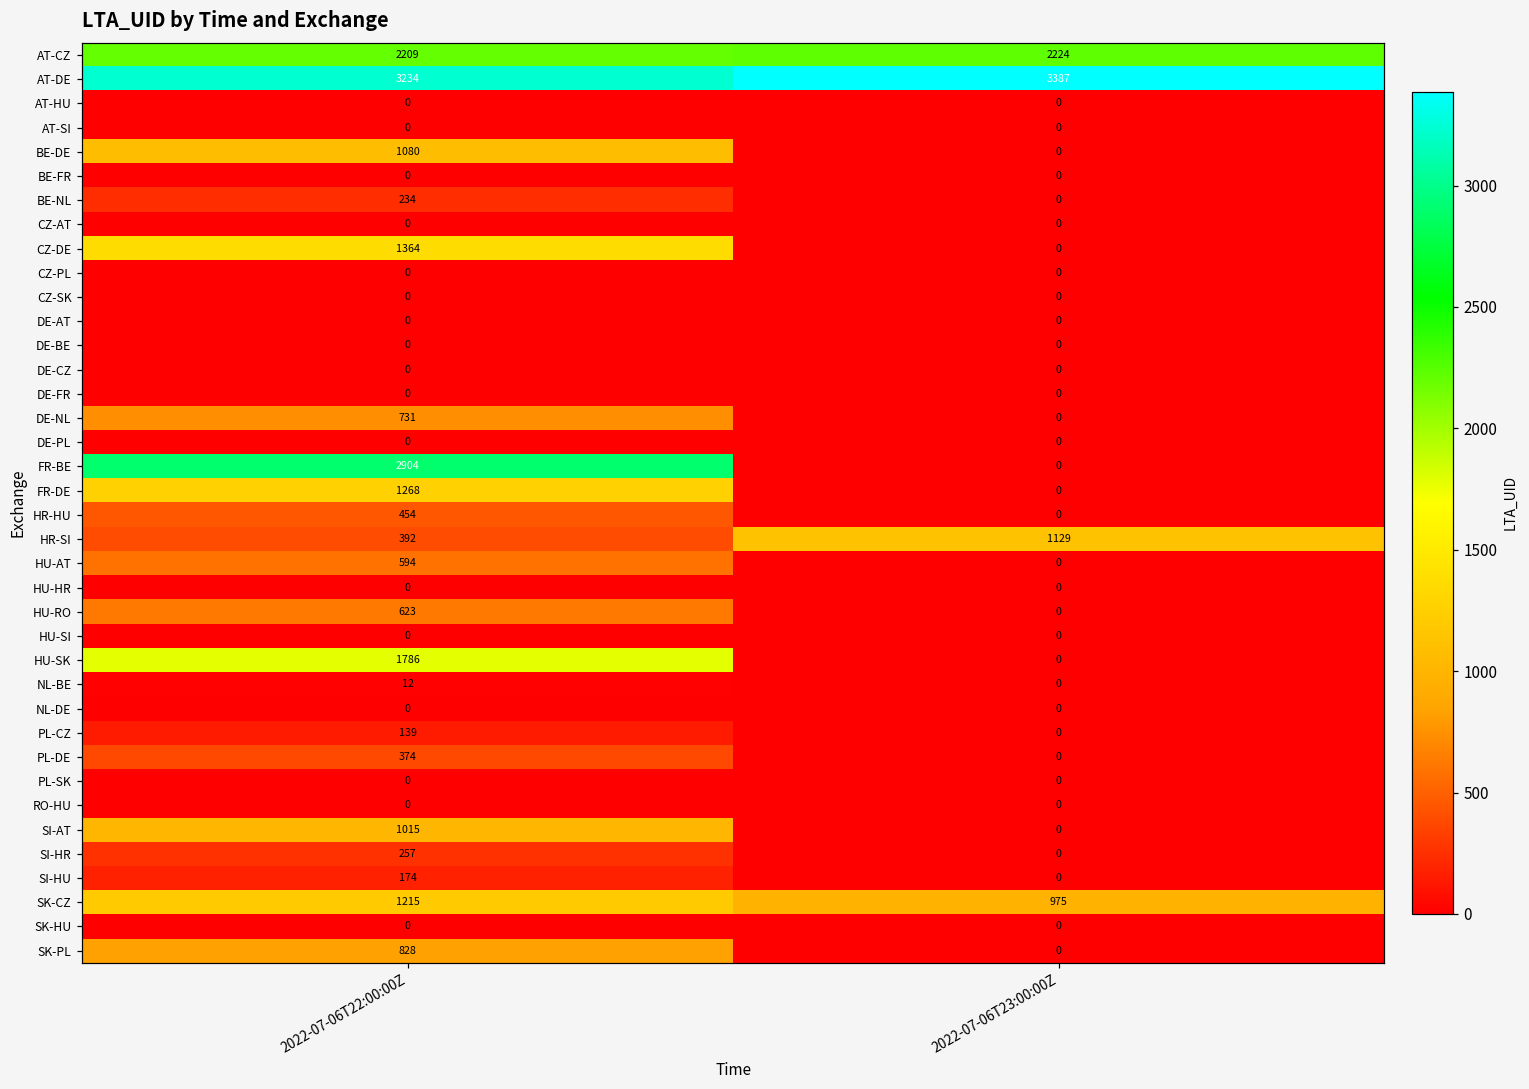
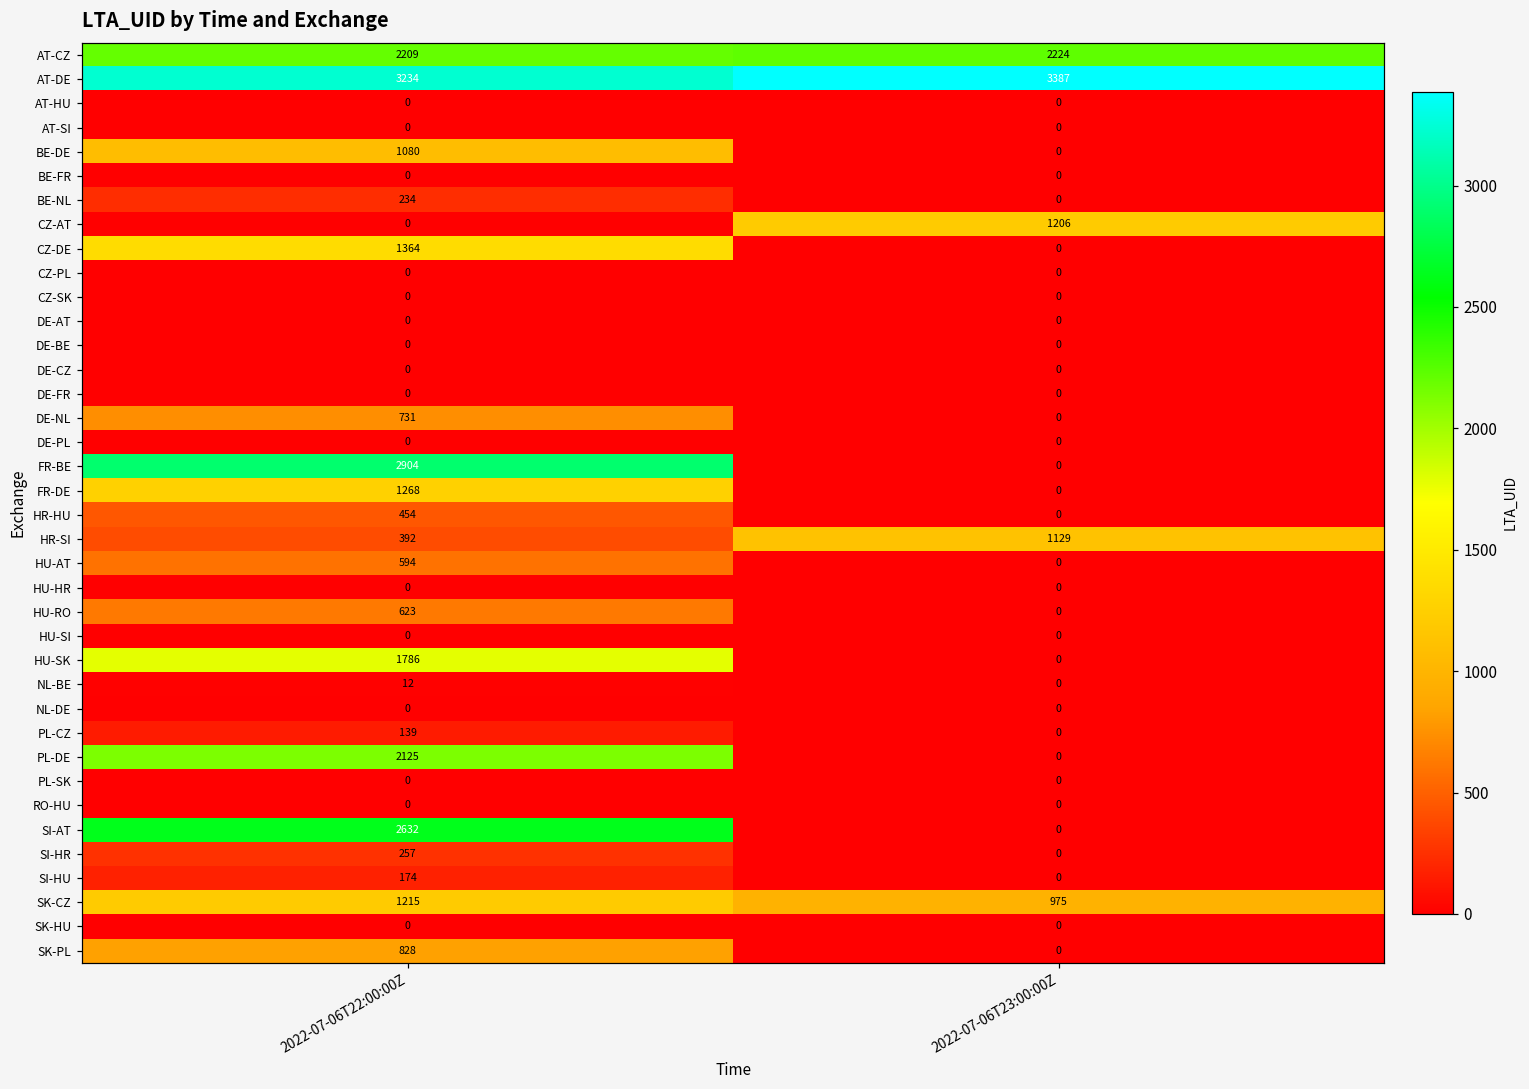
  {
    "AT-CZ": {
      "2022-07-06T22:00:00Z": 2209,
      "2022-07-06T23:00:00Z": 2224
    },
    "AT-DE": {
      "2022-07-06T22:00:00Z": 3234,
      "2022-07-06T23:00:00Z": 3387
    },
    "AT-HU": {
      "2022-07-06T22:00:00Z": 0,
      "2022-07-06T23:00:00Z": 0
    },
    "AT-SI": {
      "2022-07-06T22:00:00Z": 0,
      "2022-07-06T23:00:00Z": 0
    },
    "BE-DE": {
      "2022-07-06T22:00:00Z": 1080,
      "2022-07-06T23:00:00Z": 0
    },
    "BE-FR": {
      "2022-07-06T22:00:00Z": 0,
      "2022-07-06T23:00:00Z": 0
    },
    "BE-NL": {
      "2022-07-06T22:00:00Z": 234,
      "2022-07-06T23:00:00Z": 0
    },
    "CZ-AT": {
      "2022-07-06T22:00:00Z": 0,
-     "2022-07-06T23:00:00Z": 0
+     "2022-07-06T23:00:00Z": 1206
    },
    "CZ-DE": {
      "2022-07-06T22:00:00Z": 1364,
      "2022-07-06T23:00:00Z": 0
    },
    "CZ-PL": {
      "2022-07-06T22:00:00Z": 0,
      "2022-07-06T23:00:00Z": 0
    },
    "CZ-SK": {
      "2022-07-06T22:00:00Z": 0,
      "2022-07-06T23:00:00Z": 0
    },
    "DE-AT": {
      "2022-07-06T22:00:00Z": 0,
      "2022-07-06T23:00:00Z": 0
    },
    "DE-BE": {
      "2022-07-06T22:00:00Z": 0,
      "2022-07-06T23:00:00Z": 0
    },
    "DE-CZ": {
      "2022-07-06T22:00:00Z": 0,
      "2022-07-06T23:00:00Z": 0
    },
    "DE-FR": {
      "2022-07-06T22:00:00Z": 0,
      "2022-07-06T23:00:00Z": 0
    },
    "DE-NL": {
      "2022-07-06T22:00:00Z": 731,
      "2022-07-06T23:00:00Z": 0
    },
    "DE-PL": {
      "2022-07-06T22:00:00Z": 0,
      "2022-07-06T23:00:00Z": 0
    },
    "FR-BE": {
      "2022-07-06T22:00:00Z": 2904,
      "2022-07-06T23:00:00Z": 0
    },
    "FR-DE": {
      "2022-07-06T22:00:00Z": 1268,
      "2022-07-06T23:00:00Z": 0
    },
    "HR-HU": {
      "2022-07-06T22:00:00Z": 454,
      "2022-07-06T23:00:00Z": 0
    },
    "HR-SI": {
      "2022-07-06T22:00:00Z": 392,
      "2022-07-06T23:00:00Z": 1129
    },
    "HU-AT": {
      "2022-07-06T22:00:00Z": 594,
      "2022-07-06T23:00:00Z": 0
    },
    "HU-HR": {
      "2022-07-06T22:00:00Z": 0,
      "2022-07-06T23:00:00Z": 0
    },
    "HU-RO": {
      "2022-07-06T22:00:00Z": 623,
      "2022-07-06T23:00:00Z": 0
    },
    "HU-SI": {
      "2022-07-06T22:00:00Z": 0,
      "2022-07-06T23:00:00Z": 0
    },
    "HU-SK": {
      "2022-07-06T22:00:00Z": 1786,
      "2022-07-06T23:00:00Z": 0
    },
    "NL-BE": {
      "2022-07-06T22:00:00Z": 12,
      "2022-07-06T23:00:00Z": 0
    },
    "NL-DE": {
      "2022-07-06T22:00:00Z": 0,
      "2022-07-06T23:00:00Z": 0
    },
    "PL-CZ": {
      "2022-07-06T22:00:00Z": 139,
      "2022-07-06T23:00:00Z": 0
    },
    "PL-DE": {
-     "2022-07-06T22:00:00Z": 374,
+     "2022-07-06T22:00:00Z": 2125,
      "2022-07-06T23:00:00Z": 0
    },
    "PL-SK": {
      "2022-07-06T22:00:00Z": 0,
      "2022-07-06T23:00:00Z": 0
    },
    "RO-HU": {
      "2022-07-06T22:00:00Z": 0,
      "2022-07-06T23:00:00Z": 0
    },
    "SI-AT": {
-     "2022-07-06T22:00:00Z": 1015,
+     "2022-07-06T22:00:00Z": 2632,
      "2022-07-06T23:00:00Z": 0
    },
    "SI-HR": {
      "2022-07-06T22:00:00Z": 257,
      "2022-07-06T23:00:00Z": 0
    },
    "SI-HU": {
      "2022-07-06T22:00:00Z": 174,
      "2022-07-06T23:00:00Z": 0
    },
    "SK-CZ": {
      "2022-07-06T22:00:00Z": 1215,
      "2022-07-06T23:00:00Z": 975
    },
    "SK-HU": {
      "2022-07-06T22:00:00Z": 0,
      "2022-07-06T23:00:00Z": 0
    },
    "SK-PL": {
      "2022-07-06T22:00:00Z": 828,
      "2022-07-06T23:00:00Z": 0
    }
  }
